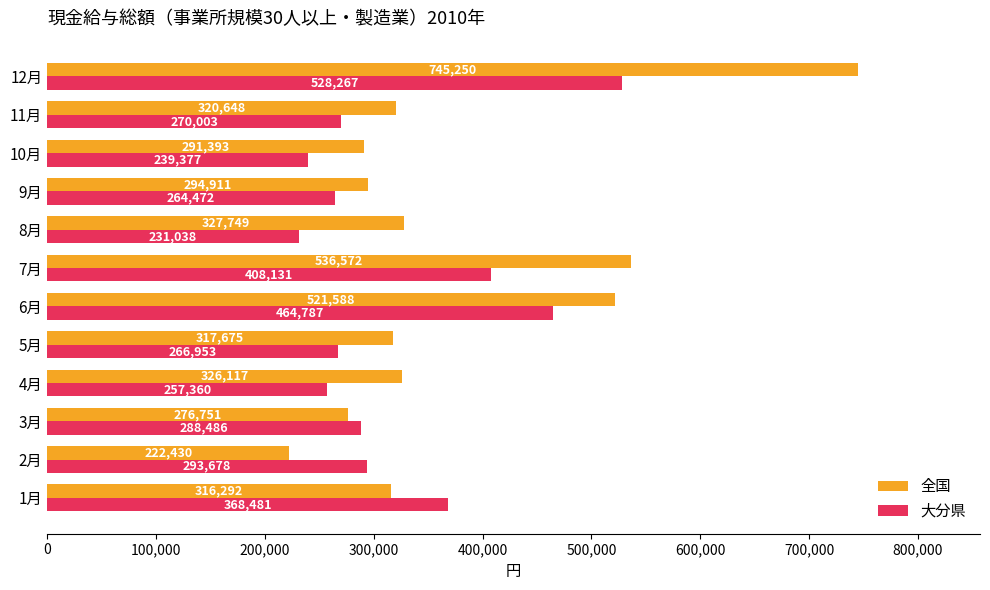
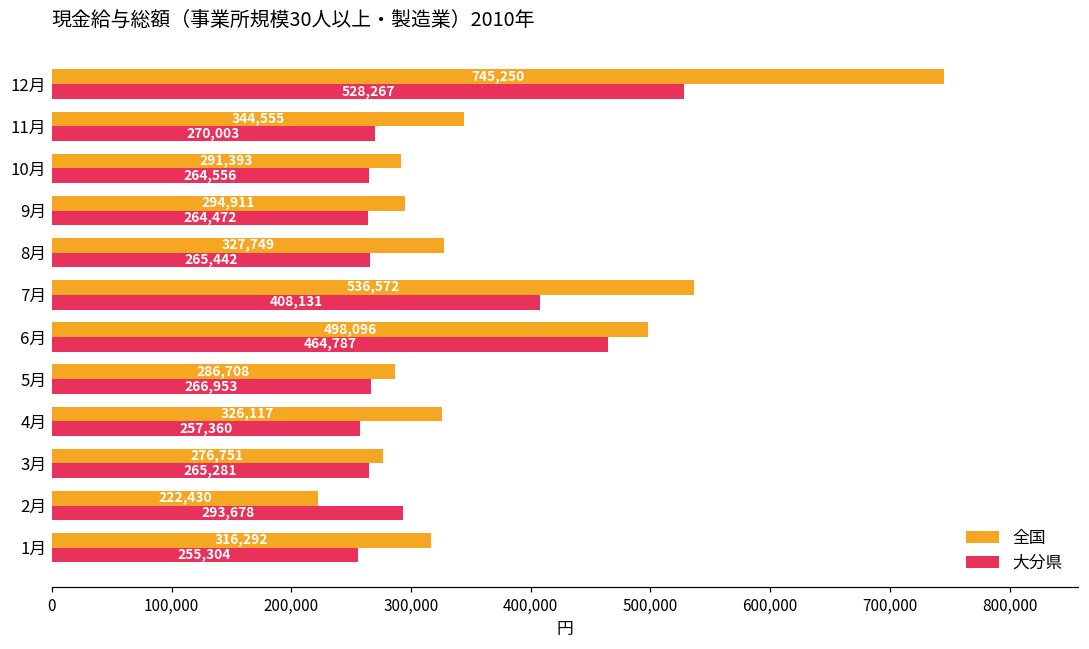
  {
    "全国": {
      "12月": "745,250",
-     "11月": "320,648",
+     "11月": "344,555",
      "10月": "291,393",
      "9月": "294,911",
      "8月": "327,749",
      "7月": "536,572",
-     "6月": "521,588",
-     "5月": "317,675",
+     "6月": "498,096",
+     "5月": "286,708",
      "4月": "326,117",
      "3月": "276,751",
      "2月": "222,430",
      "1月": "316,292"
    },
    "大分県": {
      "12月": "528,267",
      "11月": "270,003",
-     "10月": "239,377",
+     "10月": "264,556",
      "9月": "264,472",
-     "8月": "231,038",
+     "8月": "265,442",
      "7月": "408,131",
      "6月": "464,787",
      "5月": "266,953",
      "4月": "257,360",
-     "3月": "288,486",
+     "3月": "265,281",
      "2月": "293,678",
-     "1月": "368,481"
+     "1月": "255,304"
    }
  }
